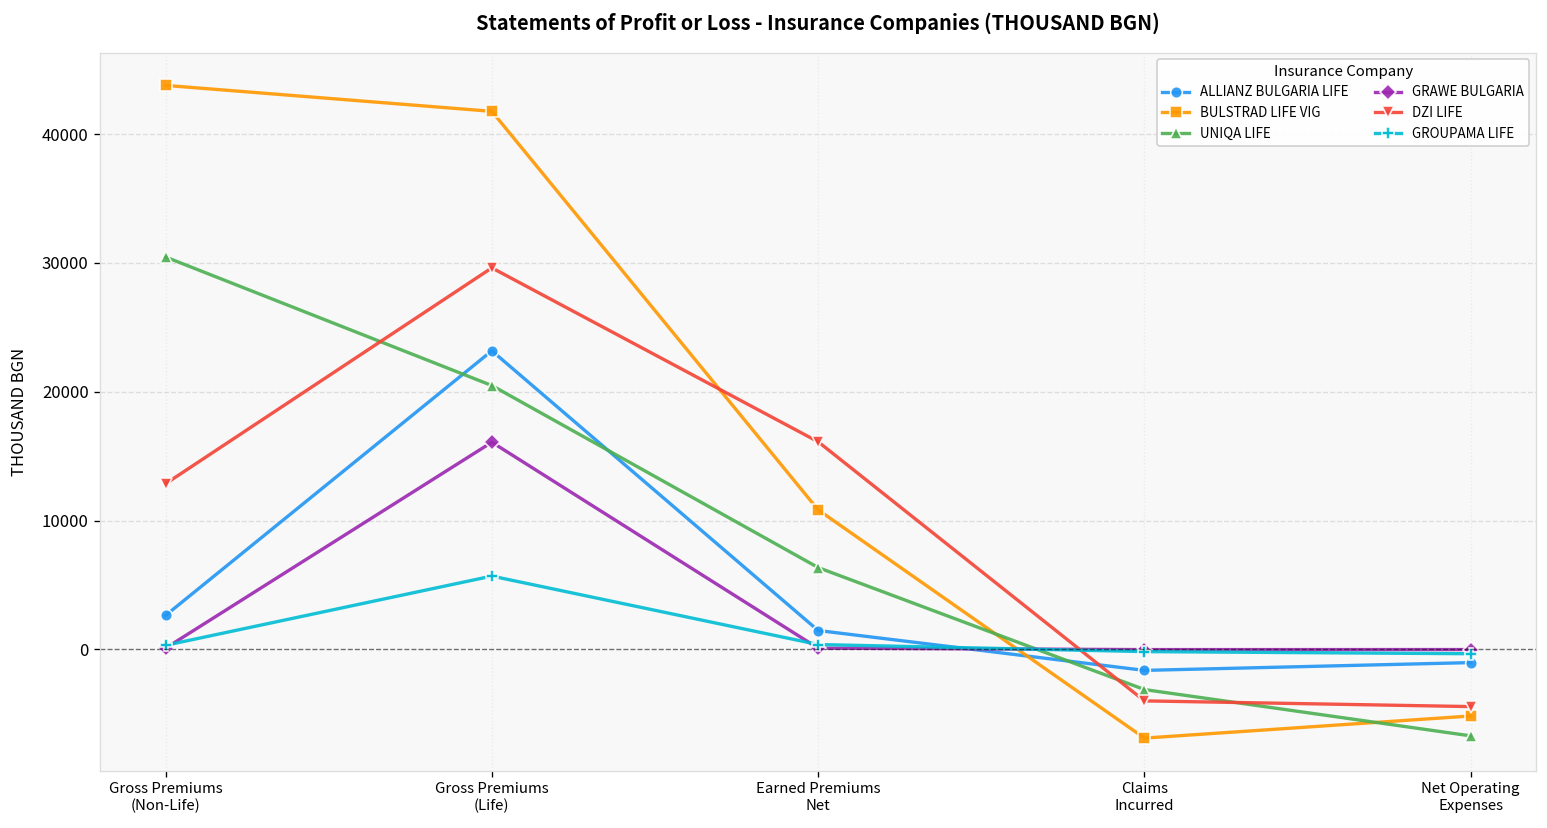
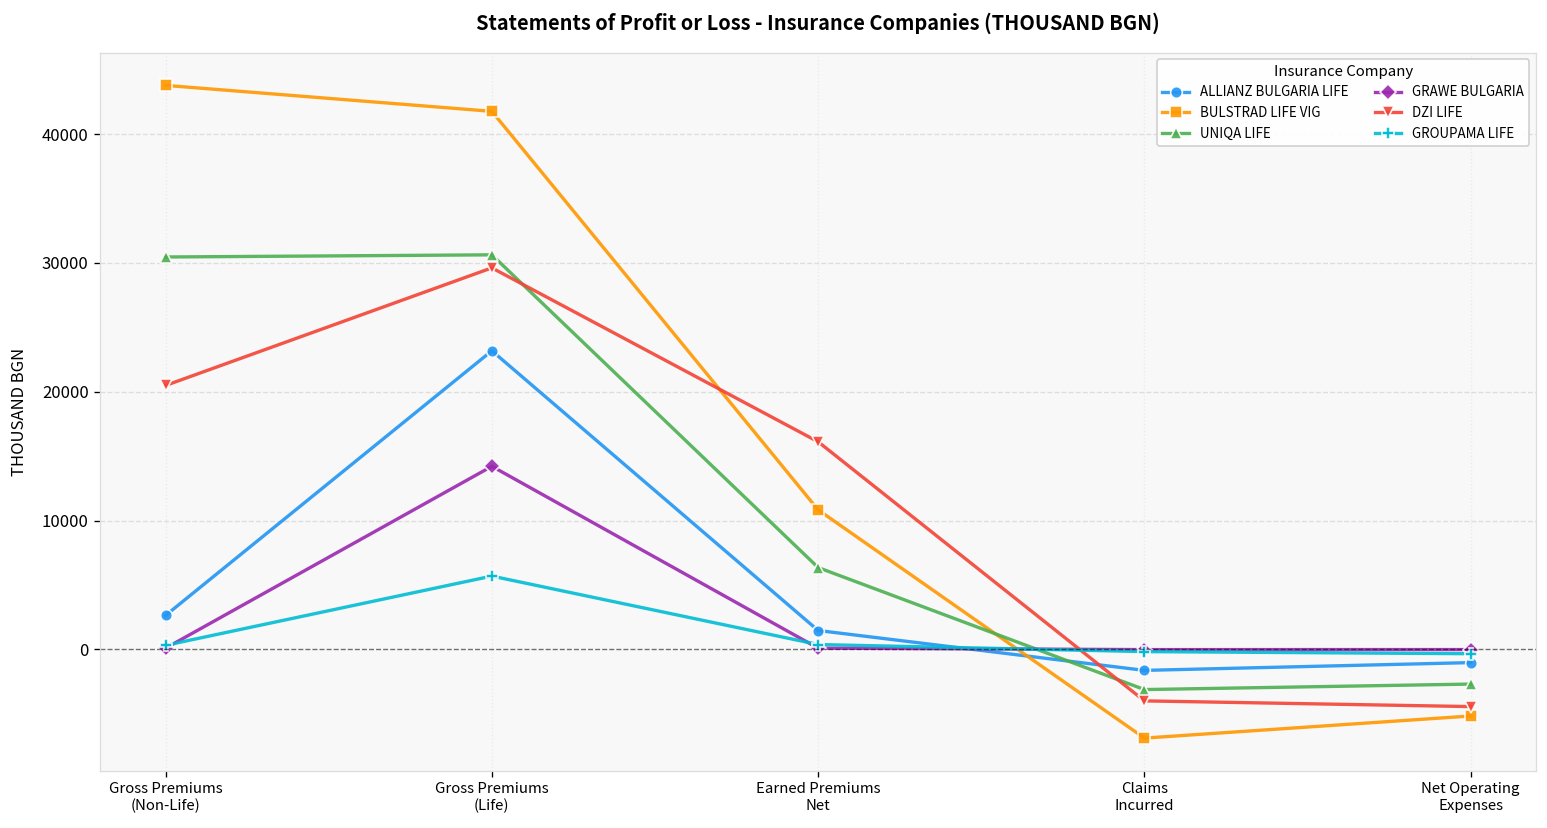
  {
    "BULSTRAD LIFE VIG": {
      "Gross Premiums (Non-Life)": 43800,
      "Gross Premiums (Life)": 41800,
      "Earned Premiums Net": 10800,
      "Claims Incurred": -6900,
      "Net Operating Expenses": -5200
    },
    "UNIQA LIFE": {
      "Gross Premiums (Non-Life)": 30500,
-     "Gross Premiums (Life)": 20500,
+     "Gross Premiums (Life)": 30600,
      "Earned Premiums Net": 6400,
      "Claims Incurred": -3100,
-     "Net Operating Expenses": -6700
+     "Net Operating Expenses": -2700
    },
    "GRAWE BULGARIA": {
-     "Gross Premiums (Life)": 16100,
+     "Gross Premiums (Life)": 14200,
      "Earned Premiums Net": 100,
      "Net Operating Expenses": 0
    },
    "DZI LIFE": {
-     "Gross Premiums (Non-Life)": 12900,
+     "Gross Premiums (Non-Life)": 20500,
      "Gross Premiums (Life)": 29600,
      "Earned Premiums Net": 16100,
      "Claims Incurred": -4000,
      "Net Operating Expenses": -4400
    }
  }
